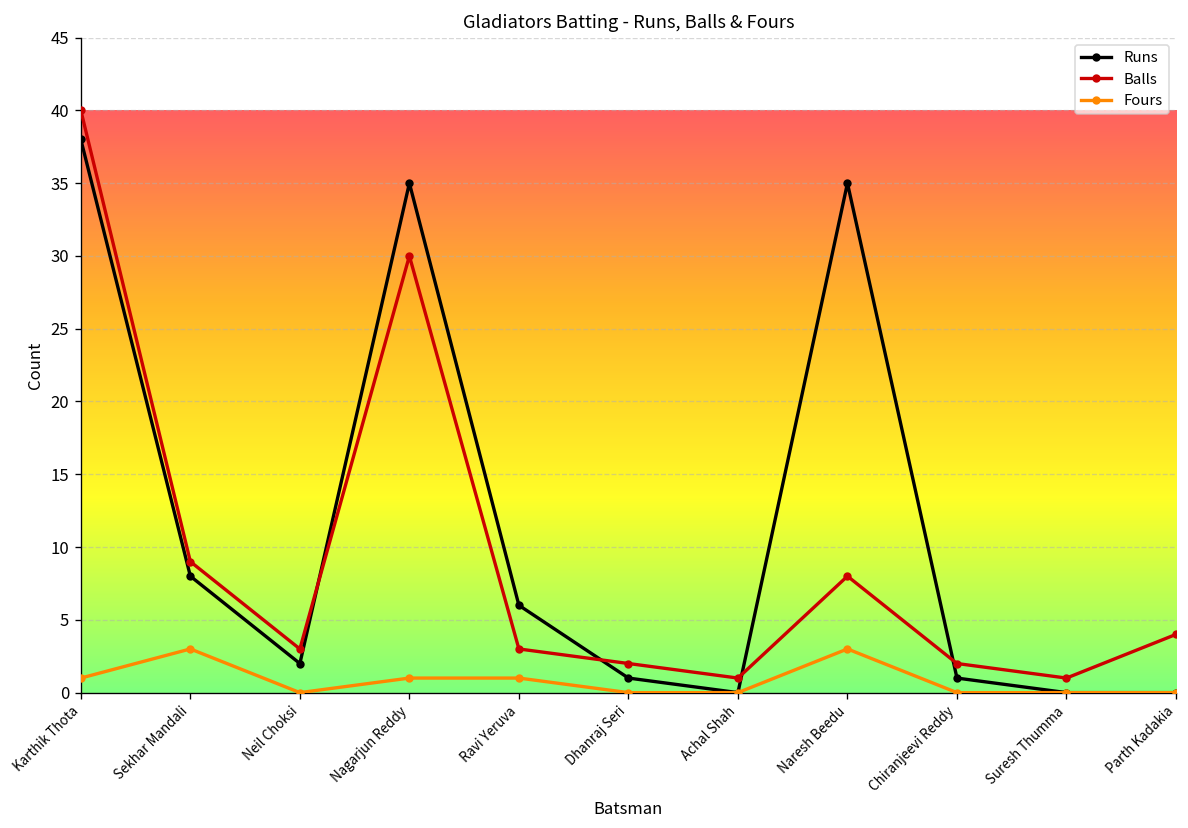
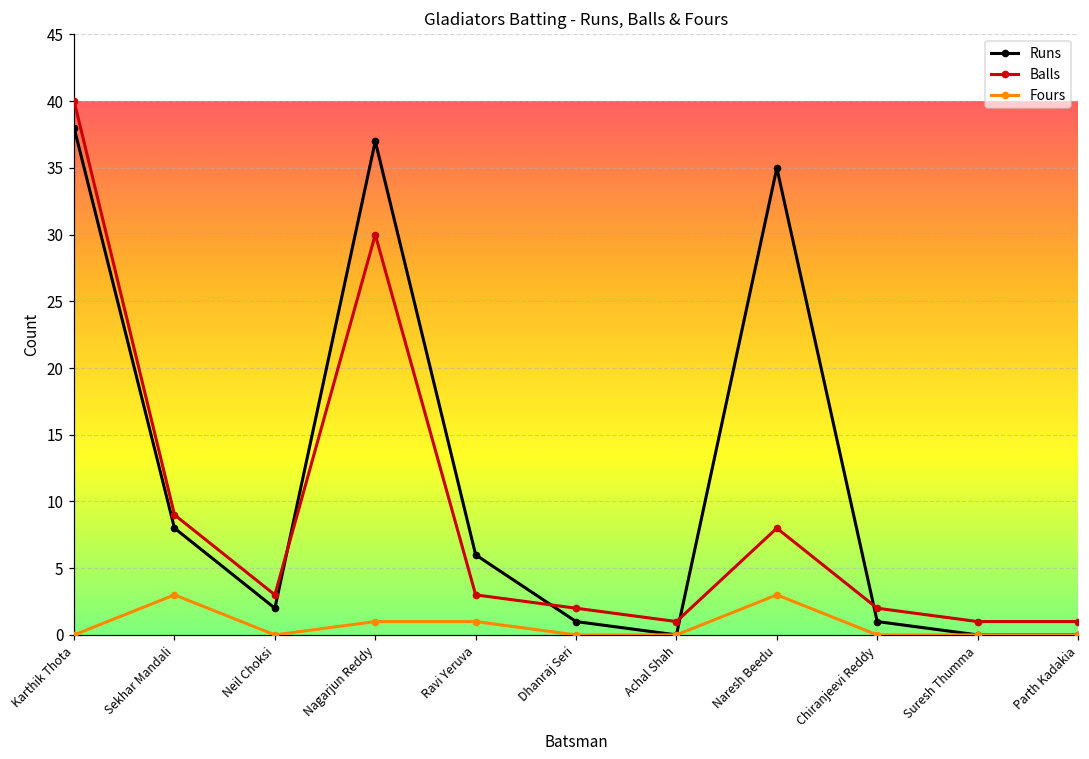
  {
    "Runs": {
      "Karthik Thota": 38,
      "Sekhar Mandali": 8,
      "Neil Choksi": 2,
-     "Nagarjun Reddy": 35,
+     "Nagarjun Reddy": 37,
      "Ravi Yeruva": 6,
      "Dhanraj Seri": 1,
      "Naresh Beedu": 35,
      "Chiranjeevi Reddy": 1
    },
    "Balls": {
      "Karthik Thota": 40,
      "Sekhar Mandali": 9,
      "Neil Choksi": 3,
      "Nagarjun Reddy": 30,
      "Ravi Yeruva": 3,
      "Dhanraj Seri": 2,
      "Achal Shah": 1,
      "Naresh Beedu": 8,
      "Chiranjeevi Reddy": 2,
      "Suresh Thumma": 1,
-     "Parth Kadakia": 4
+     "Parth Kadakia": 1
    },
    "Fours": {
-     "Karthik Thota": 1,
+     "Karthik Thota": 0,
      "Sekhar Mandali": 3,
      "Neil Choksi": 0,
      "Nagarjun Reddy": 1,
      "Ravi Yeruva": 1,
      "Dhanraj Seri": 0,
      "Naresh Beedu": 3,
      "Chiranjeevi Reddy": 0
    }
  }
